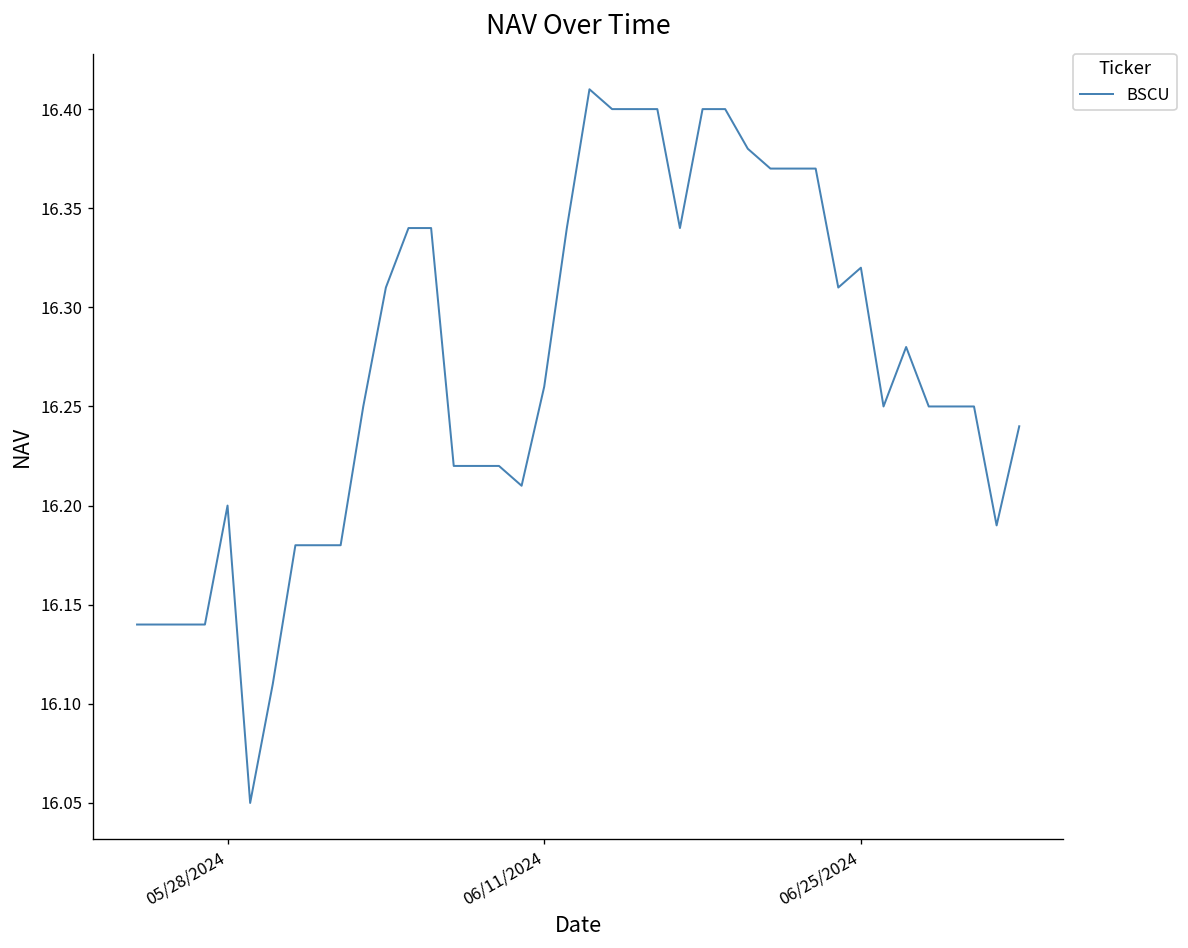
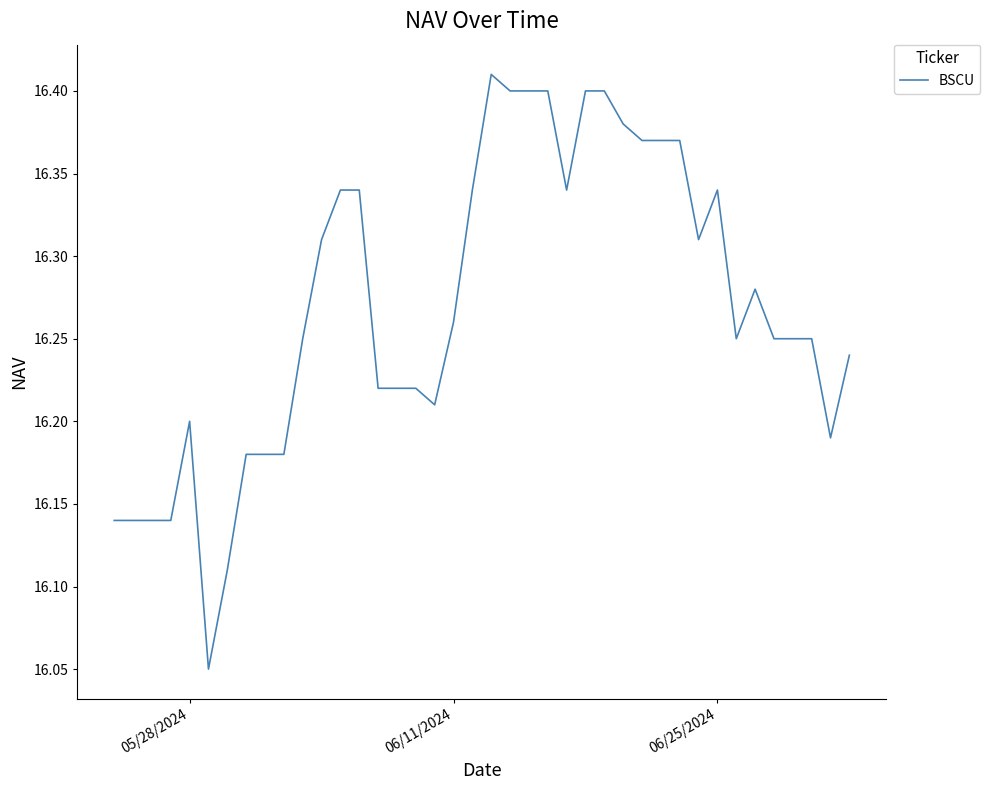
  {
    "05/28/2024": 16.20,
    "06/11/2024": 16.26,
-   "06/25/2024": 16.32
+   "06/25/2024": 16.34
  }
